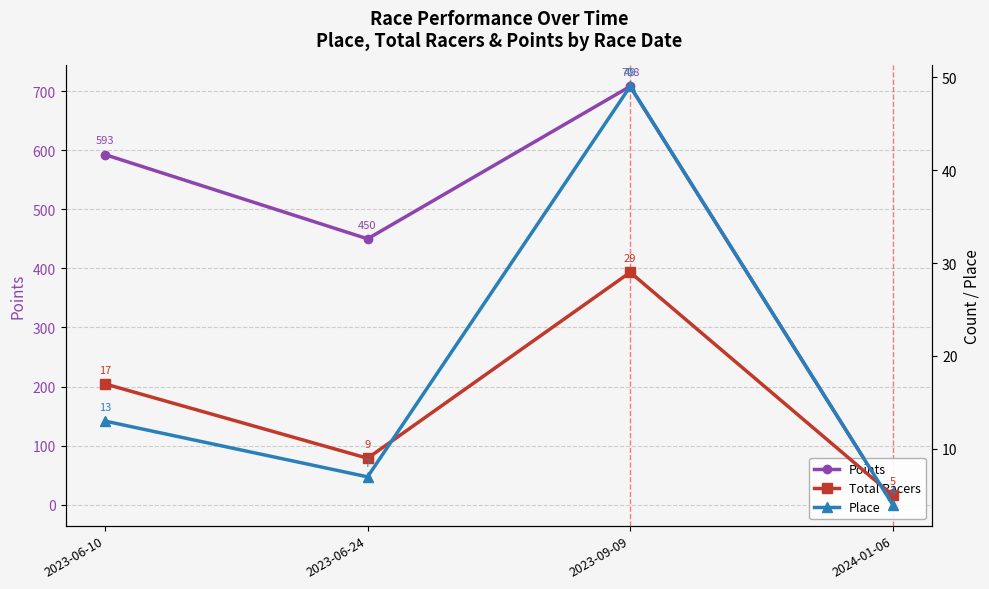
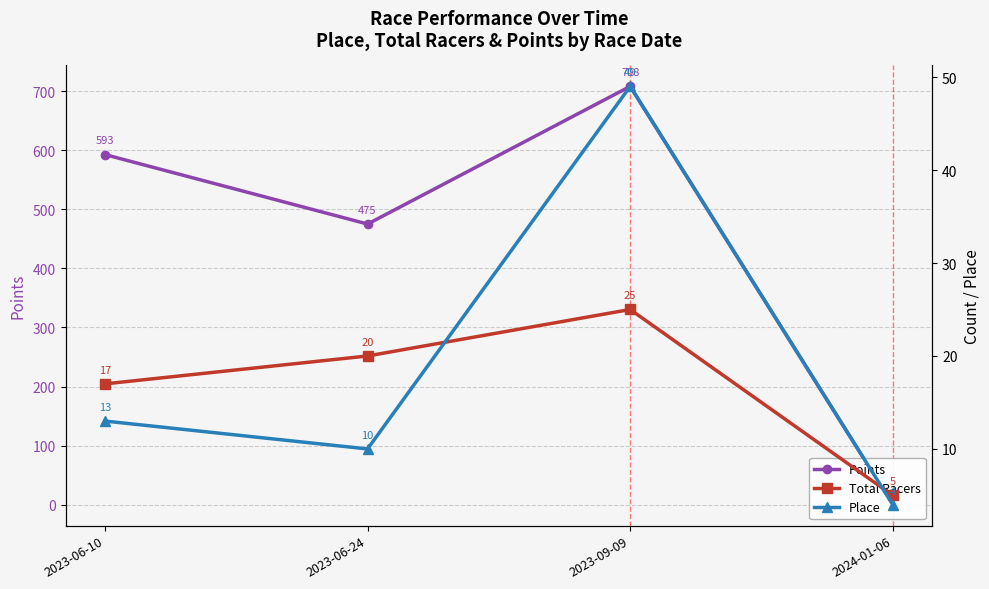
  {
    "Points": {
      "2023-06-10": 593,
-     "2023-06-24": 450
+     "2023-06-24": 475
    },
    "Total Racers": {
      "2023-06-10": 17,
-     "2023-06-24": 9,
-     "2023-09-09": 29
+     "2023-06-24": 20,
+     "2023-09-09": 25
    },
    "Place": {
      "2023-06-10": 13,
-     "2023-06-24": 7
+     "2023-06-24": 10
    }
  }
